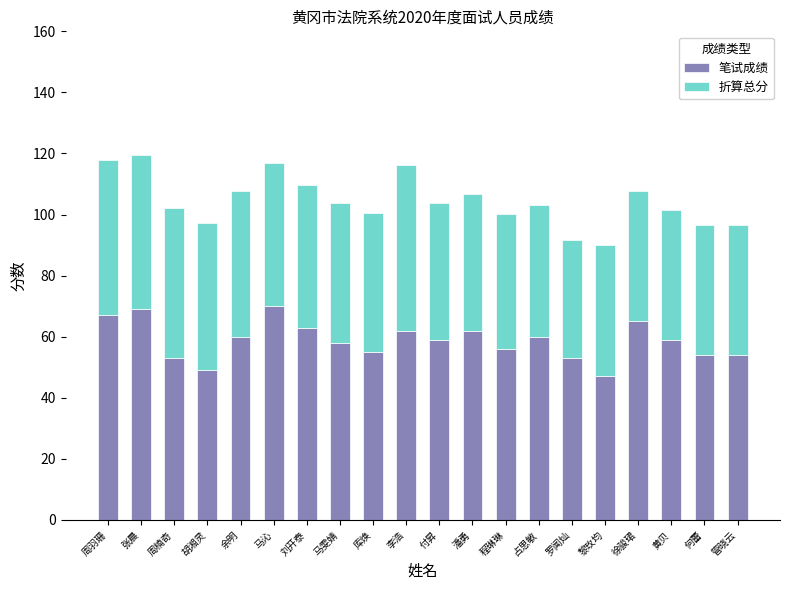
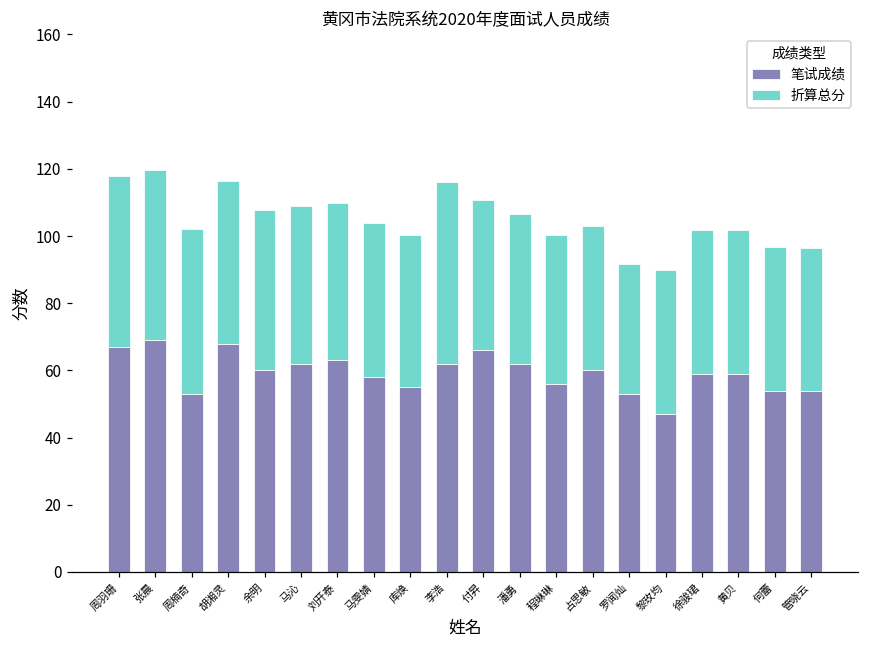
  {
    "笔试成绩": {
      "周羽珊": 67,
      "张晨": 69,
      "周楠奇": 53,
-     "胡湘灵": 49,
+     "胡湘灵": 68,
      "余明": 60,
-     "马沁": 70,
+     "马沁": 62,
      "刘开泰": 63,
      "马雯婧": 58,
      "库焕": 55,
      "李浩": 62,
-     "付昇": 59,
+     "付昇": 66,
      "潘勇": 62,
      "程琳琳": 56,
      "占思敏": 60,
      "罗闻灿": 53,
      "黎玫均": 47,
-     "徐骏珺": 65,
+     "徐骏珺": 59,
      "黄贝": 59,
      "何蕾": 54,
      "管晓云": 54
    },
    "折算总分": {
      "周羽珊": 51,
      "张晨": 51,
      "周楠奇": 49,
      "胡湘灵": 48,
      "余明": 48,
      "马沁": 47,
      "刘开泰": 47,
      "马雯婧": 46,
      "库焕": 45,
      "李浩": 54,
      "付昇": 45,
      "潘勇": 45,
      "程琳琳": 44,
      "占思敏": 43,
      "罗闻灿": 39,
      "黎玫均": 43,
      "徐骏珺": 43,
      "黄贝": 43,
      "何蕾": 43,
      "管晓云": 42
    }
  }
